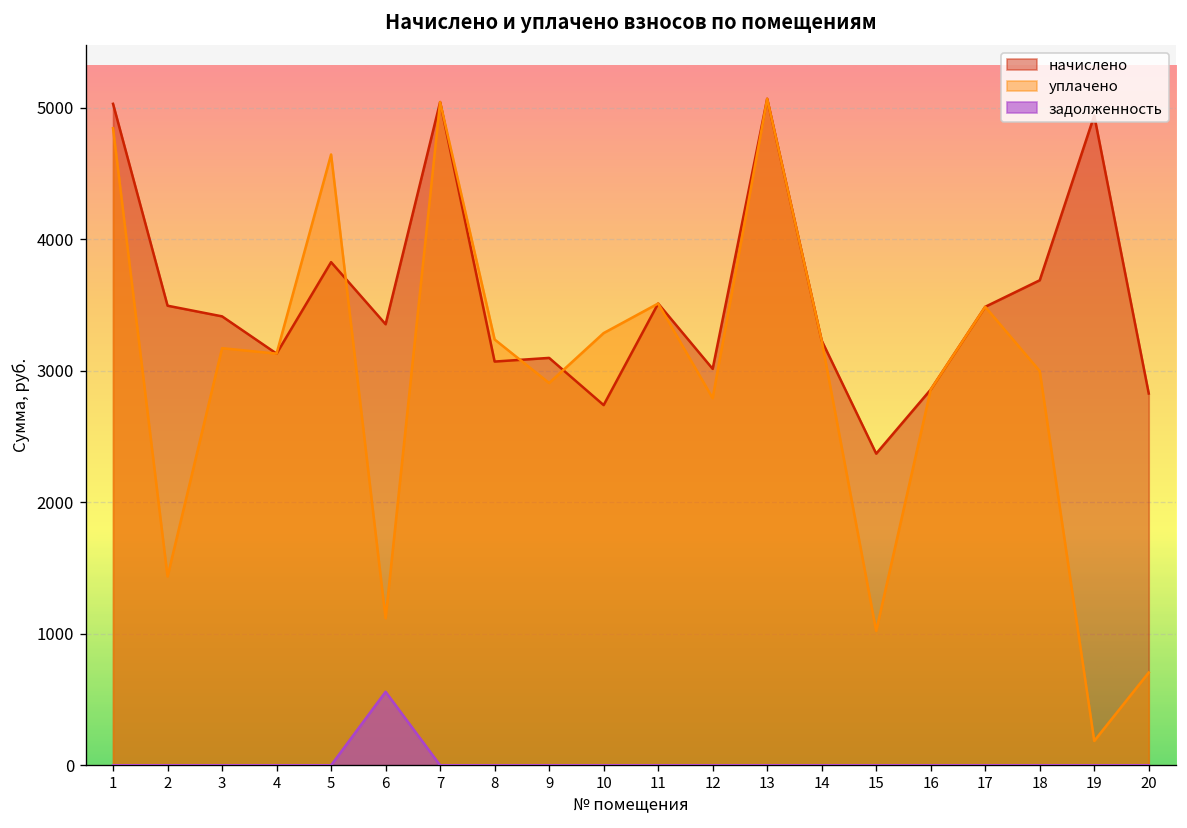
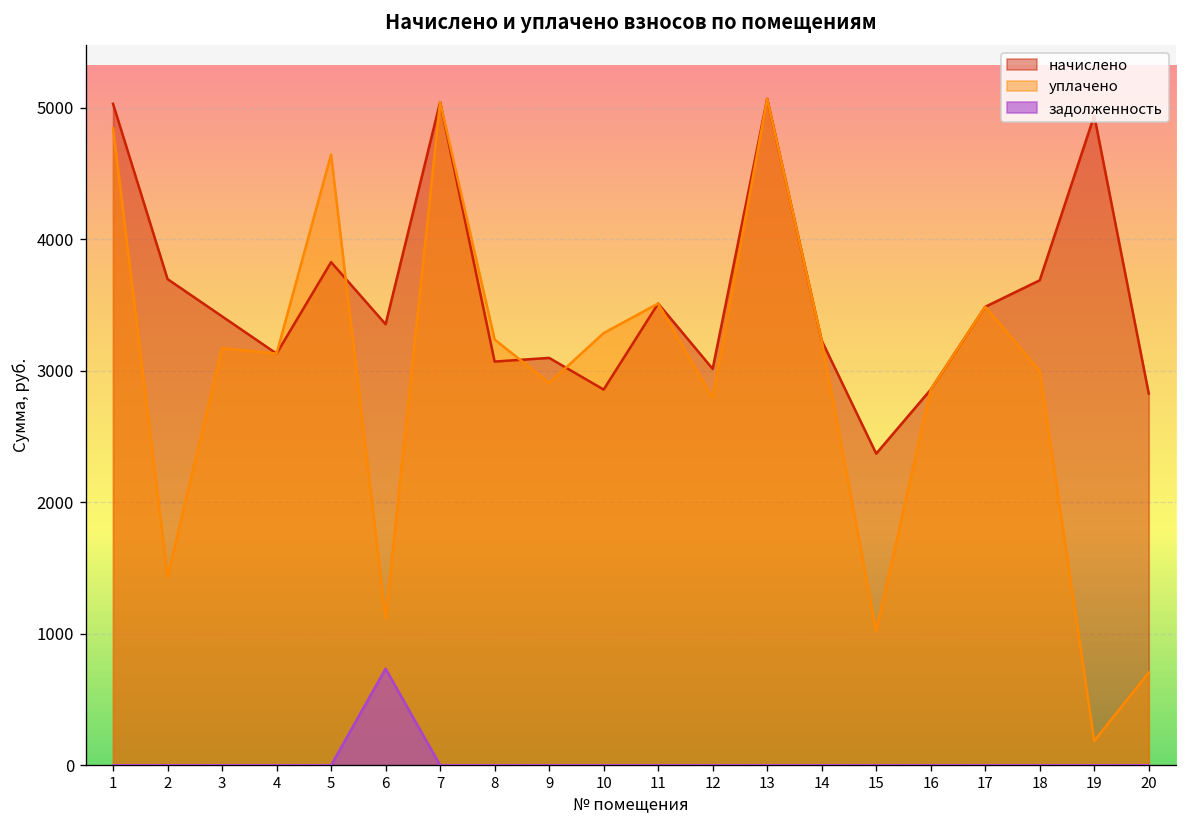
  {
    "начислено": {
      "1": 5030,
-     "2": 3490,
+     "2": 3700,
      "3": 3410,
      "5": 3830,
      "6": 3350,
      "8": 3070,
      "9": 3100,
-     "10": 2740,
+     "10": 2860,
      "12": 3010,
      "15": 2370,
      "18": 3690,
      "20": 2830
    },
    "уплачено": {
      "1": 4840,
      "2": 1440,
      "3": 3170,
      "5": 4640,
      "6": 1120,
      "8": 3240,
      "9": 2910,
      "10": 3290,
      "12": 2790,
      "15": 1020,
      "18": 3000,
      "19": 190,
      "20": 710
    },
    "задолженность": {
      "1": 0,
      "2": 0,
      "3": 0,
      "4": 0,
      "5": 0,
-     "6": 560,
+     "6": 730,
      "7": 0,
      "8": 0,
      "9": 0,
      "10": 0,
      "11": 0,
      "12": 0,
      "13": 0,
      "14": 0,
      "15": 0,
      "16": 0,
      "17": 0,
      "18": 0,
      "19": 0,
      "20": 0
    }
  }
